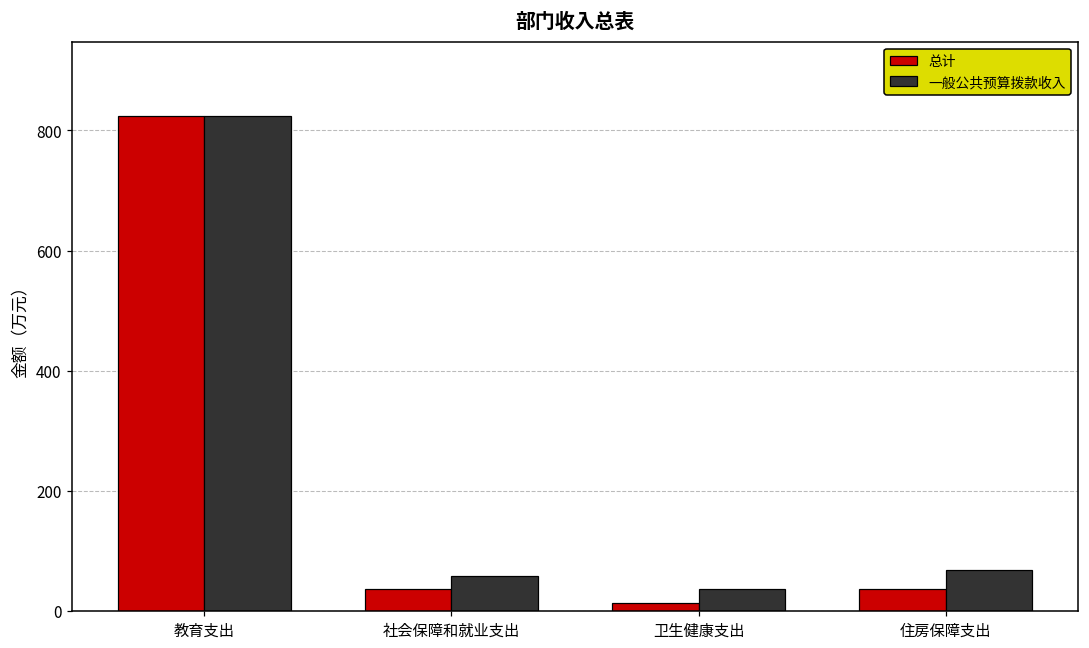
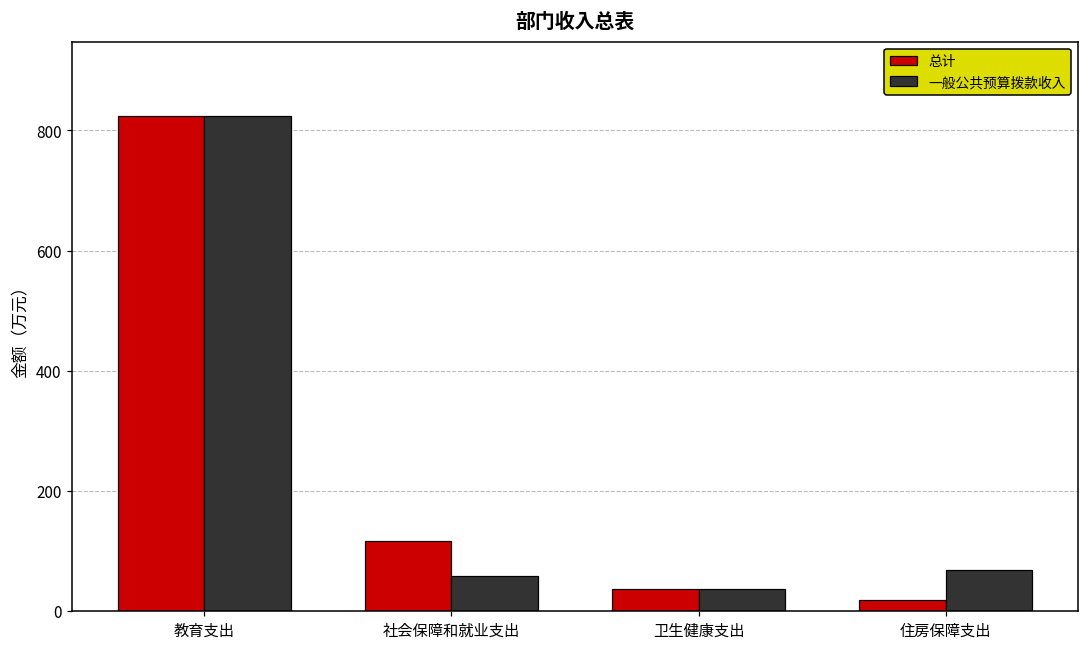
  {
    "总计": {
      "教育支出": 820,
-     "社会保障和就业支出": 40,
-     "卫生健康支出": 10,
-     "住房保障支出": 40
+     "社会保障和就业支出": 120,
+     "卫生健康支出": 40,
+     "住房保障支出": 20
    },
    "一般公共预算拨款收入": {
      "教育支出": 820,
      "社会保障和就业支出": 60,
      "卫生健康支出": 40,
      "住房保障支出": 70
    }
  }
